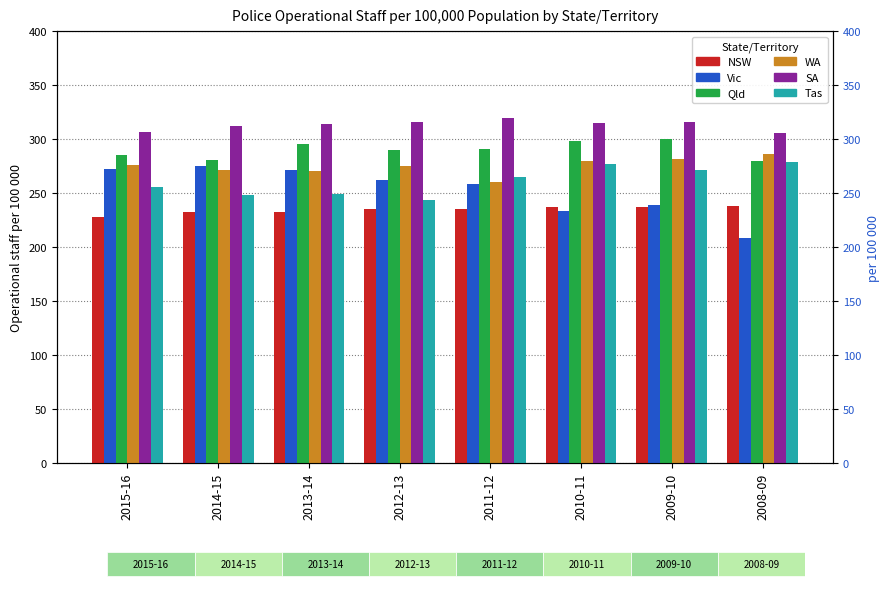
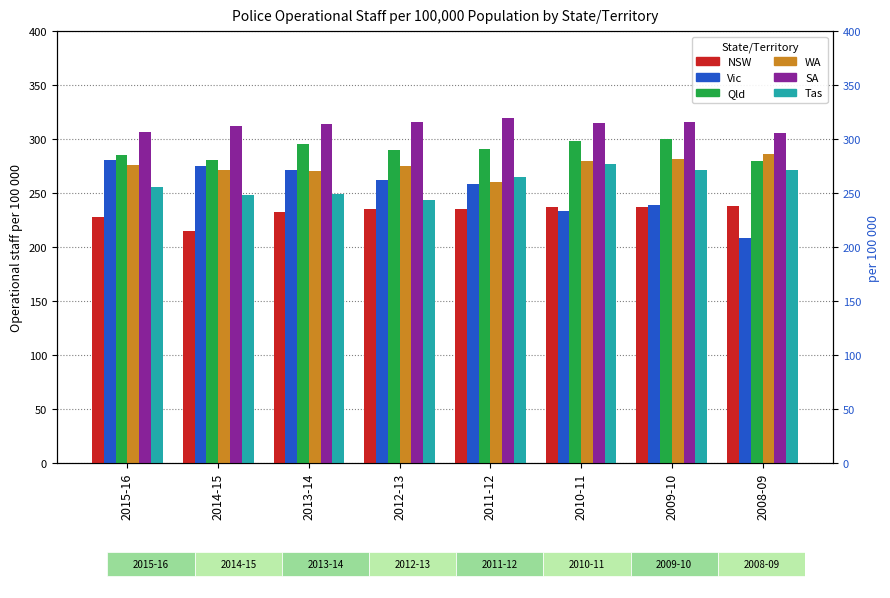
  {
    "NSW": {
      "2015-16": 228,
-     "2014-15": 232,
+     "2014-15": 215,
      "2013-14": 232,
      "2012-13": 235,
      "2011-12": 235,
      "2010-11": 237,
      "2009-10": 237,
      "2008-09": 238
    },
    "Vic": {
-     "2015-16": 273,
+     "2015-16": 280,
      "2014-15": 275,
      "2013-14": 272,
      "2012-13": 262,
      "2011-12": 259,
      "2010-11": 233,
      "2009-10": 239,
      "2008-09": 208
    },
    "Qld": {
      "2015-16": 285,
      "2014-15": 281,
      "2013-14": 296,
      "2012-13": 290,
      "2011-12": 290,
      "2010-11": 298,
      "2009-10": 300,
      "2008-09": 280
    },
    "WA": {
      "2015-16": 276,
      "2014-15": 271,
      "2013-14": 270,
      "2012-13": 275,
      "2011-12": 260,
      "2010-11": 280,
      "2009-10": 282,
      "2008-09": 286
    },
    "SA": {
      "2015-16": 307,
      "2014-15": 312,
      "2013-14": 314,
      "2012-13": 316,
      "2011-12": 320,
      "2010-11": 315,
      "2009-10": 315,
      "2008-09": 306
    },
    "Tas": {
      "2015-16": 256,
      "2014-15": 248,
      "2013-14": 249,
      "2012-13": 244,
      "2011-12": 265,
      "2010-11": 277,
      "2009-10": 271,
-     "2008-09": 279
+     "2008-09": 271
    }
  }
